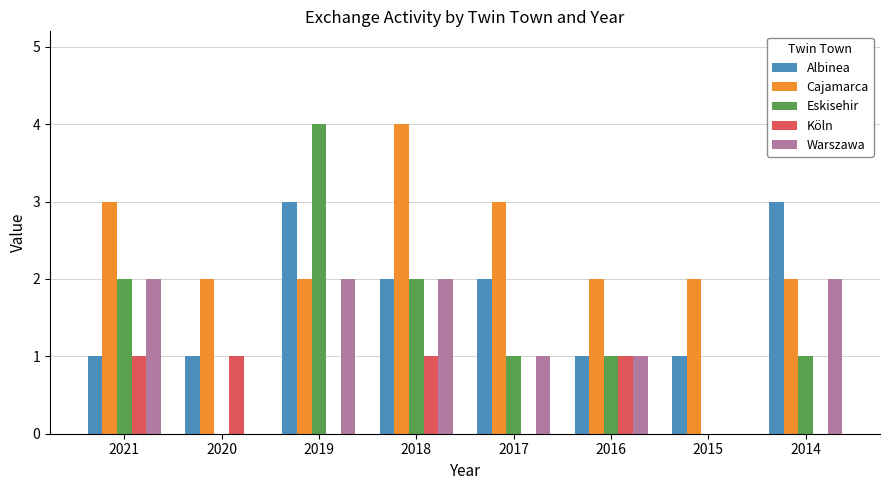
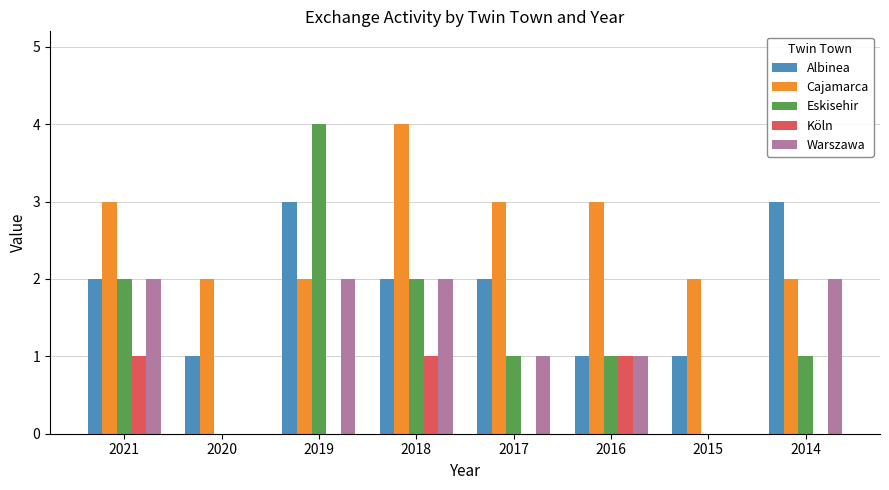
  {
    "Albinea": {
-     "2021": 1,
+     "2021": 2,
      "2020": 1,
      "2019": 3,
      "2018": 2,
      "2017": 2,
      "2016": 1,
      "2015": 1,
      "2014": 3
    },
    "Cajamarca": {
      "2021": 3,
      "2020": 2,
      "2019": 2,
      "2018": 4,
      "2017": 3,
-     "2016": 2,
+     "2016": 3,
      "2015": 2,
      "2014": 2
    },
    "Eskisehir": {
      "2021": 2,
      "2020": 0,
      "2019": 4,
      "2018": 2,
      "2017": 1,
      "2016": 1,
      "2015": 0,
      "2014": 1
    },
    "Köln": {
      "2021": 1,
-     "2020": 1,
+     "2020": 0,
      "2019": 0,
      "2018": 1,
      "2017": 0,
      "2016": 1,
      "2015": 0,
      "2014": 0
    },
    "Warszawa": {
      "2021": 2,
      "2020": 0,
      "2019": 2,
      "2018": 2,
      "2017": 1,
      "2016": 1,
      "2015": 0,
      "2014": 2
    }
  }
